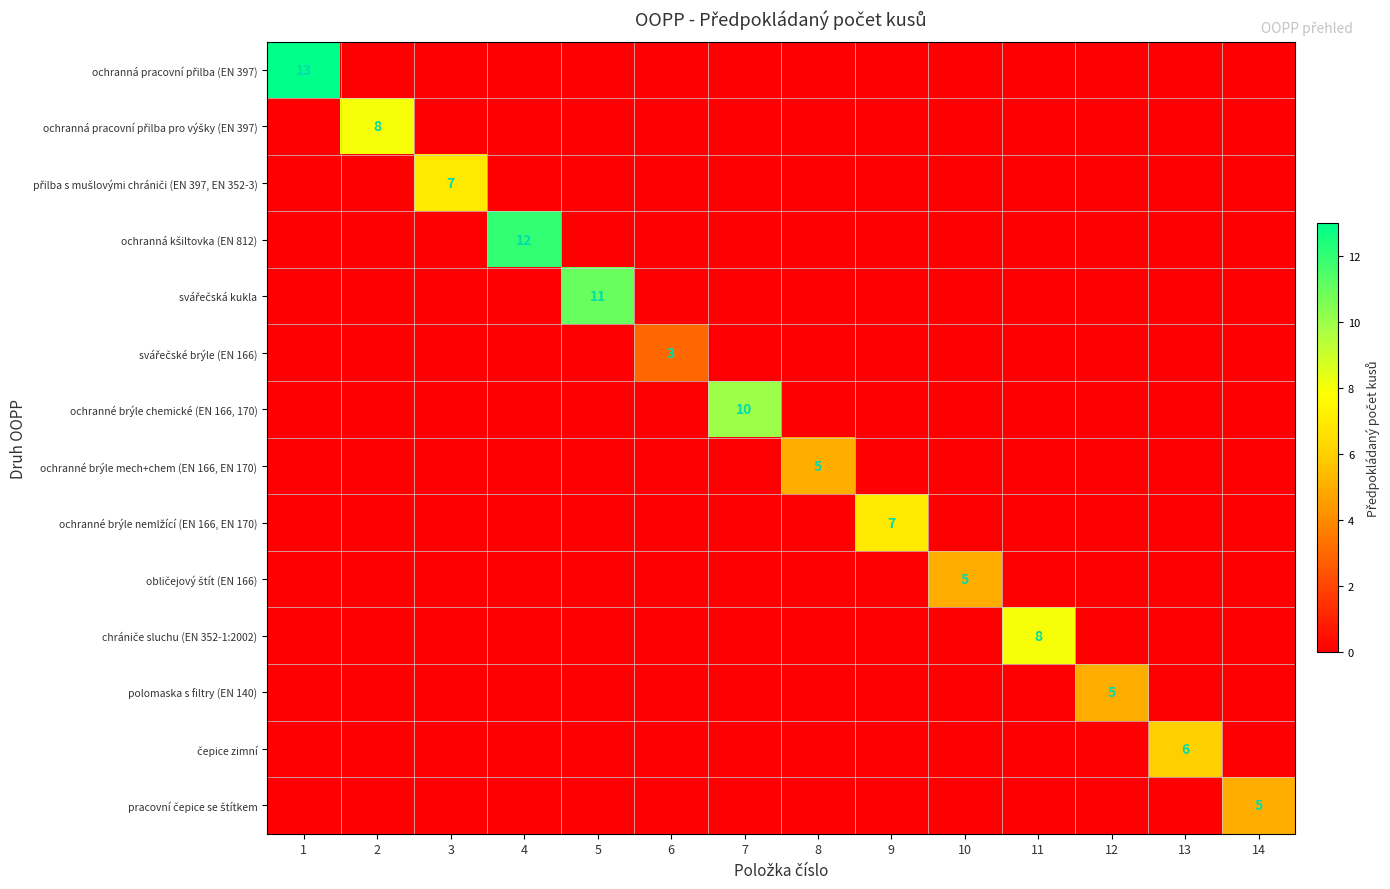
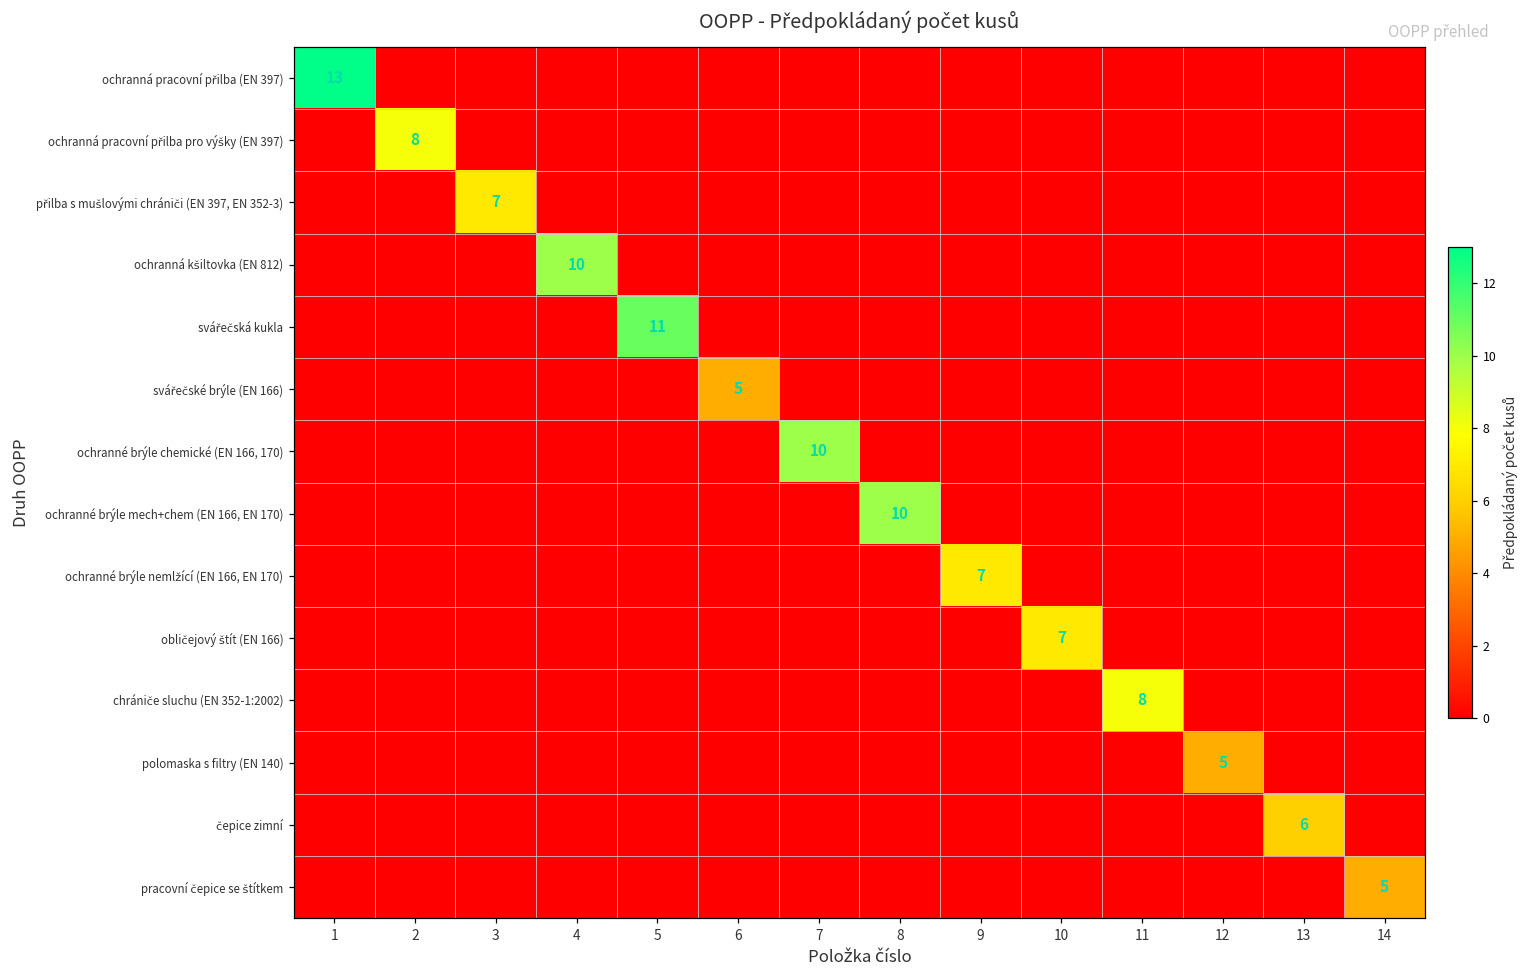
  {
    "ochranná pracovní přilba pro výšky (EN 397)": {
      "2": 8
    },
    "přilba s mušlovými chrániči (EN 397, EN 352-3)": {
      "3": 7
    },
    "ochranná kšiltovka (EN 812)": {
-     "4": 12
+     "4": 10
    },
    "svářečská kukla": {
      "5": 11
    },
    "svářečské brýle (EN 166)": {
-     "6": 3
+     "6": 5
    },
    "ochranné brýle chemické (EN 166, 170)": {
      "7": 10
    },
    "ochranné brýle mech+chem (EN 166, EN 170)": {
-     "8": 5
+     "8": 10
    },
    "ochranné brýle nemlžící (EN 166, EN 170)": {
      "9": 7
    },
    "obličejový štít (EN 166)": {
-     "10": 5
+     "10": 7
    },
    "chrániče sluchu (EN 352-1:2002)": {
      "11": 8
    },
    "polomaska s filtry (EN 140)": {
      "12": 5
    },
    "čepice zimní": {
      "13": 6
    },
    "pracovní čepice se štítkem": {
      "14": 5
    }
  }
